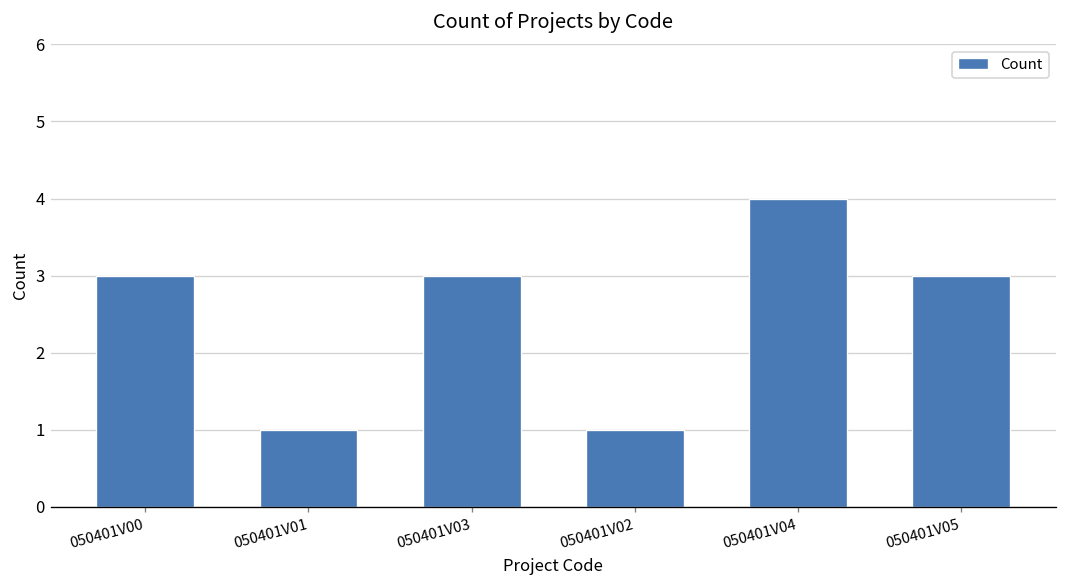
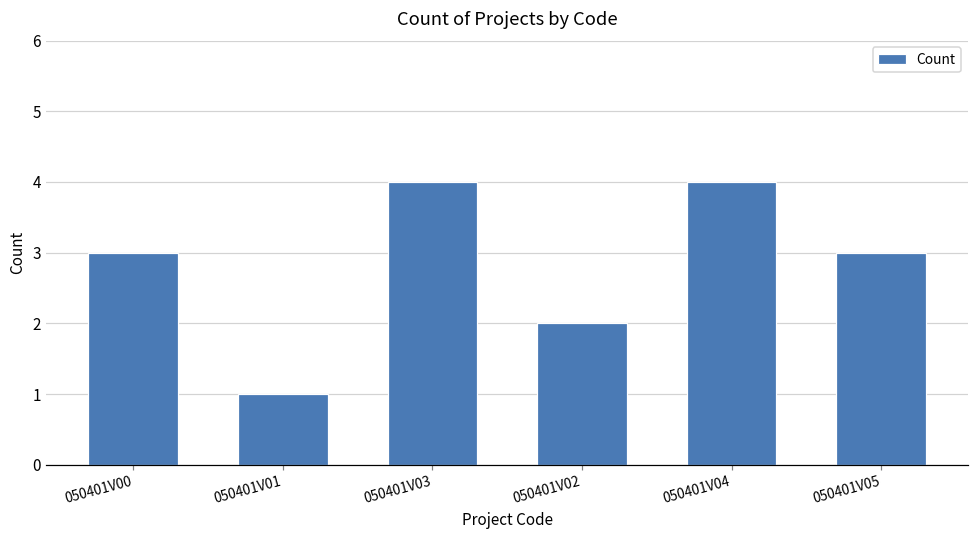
  {
    "050401V00": 3,
    "050401V01": 1,
-   "050401V03": 3,
-   "050401V02": 1,
+   "050401V03": 4,
+   "050401V02": 2,
    "050401V04": 4,
    "050401V05": 3
  }
